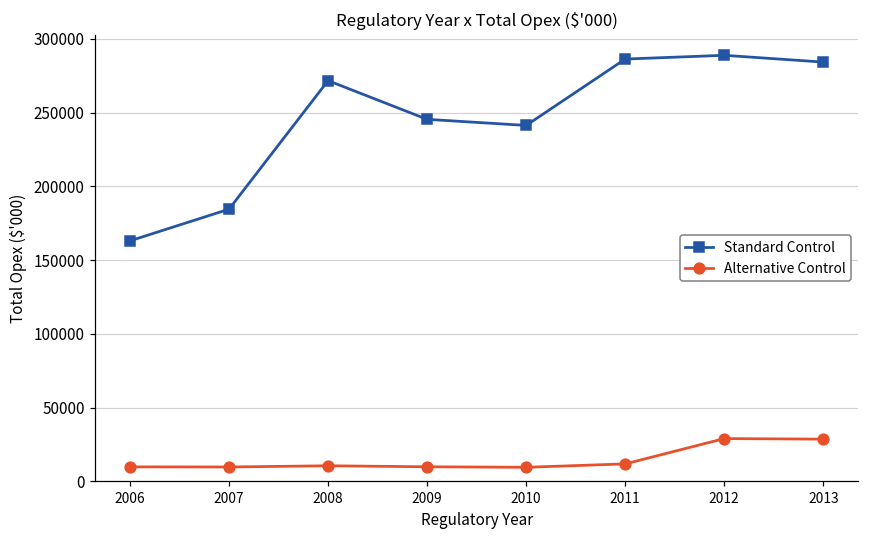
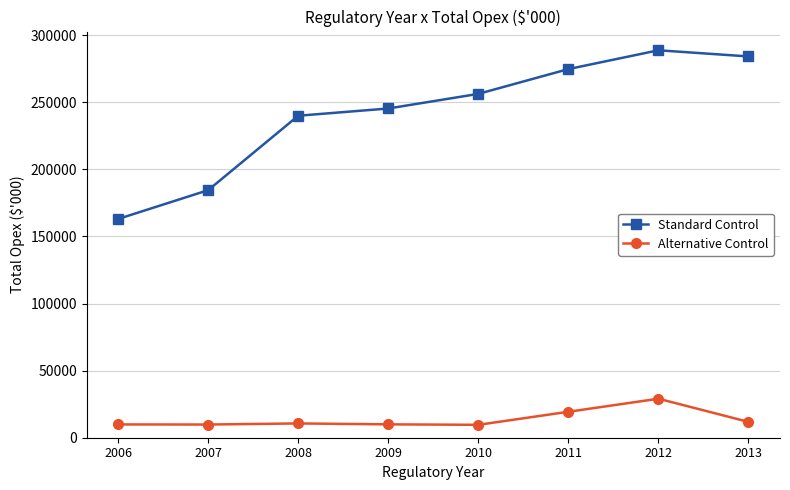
  {
    "Standard Control": {
      "2006": 163000,
      "2007": 185000,
-     "2008": 272000,
+     "2008": 240000,
      "2009": 245000,
-     "2010": 241000,
-     "2011": 286000,
+     "2010": 256000,
+     "2011": 275000,
      "2012": 289000,
      "2013": 284000
    },
    "Alternative Control": {
      "2006": 10000,
      "2007": 10000,
      "2008": 11000,
      "2009": 10000,
      "2010": 10000,
-     "2011": 12000,
+     "2011": 19000,
      "2012": 29000,
-     "2013": 29000
+     "2013": 12000
    }
  }
